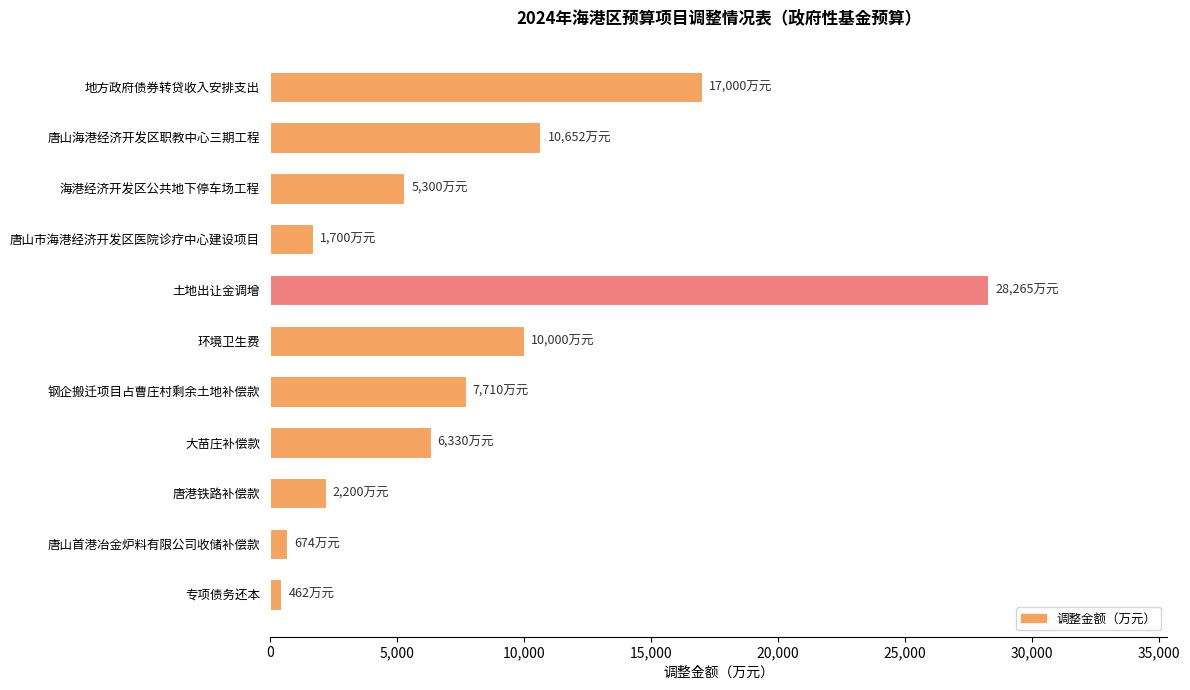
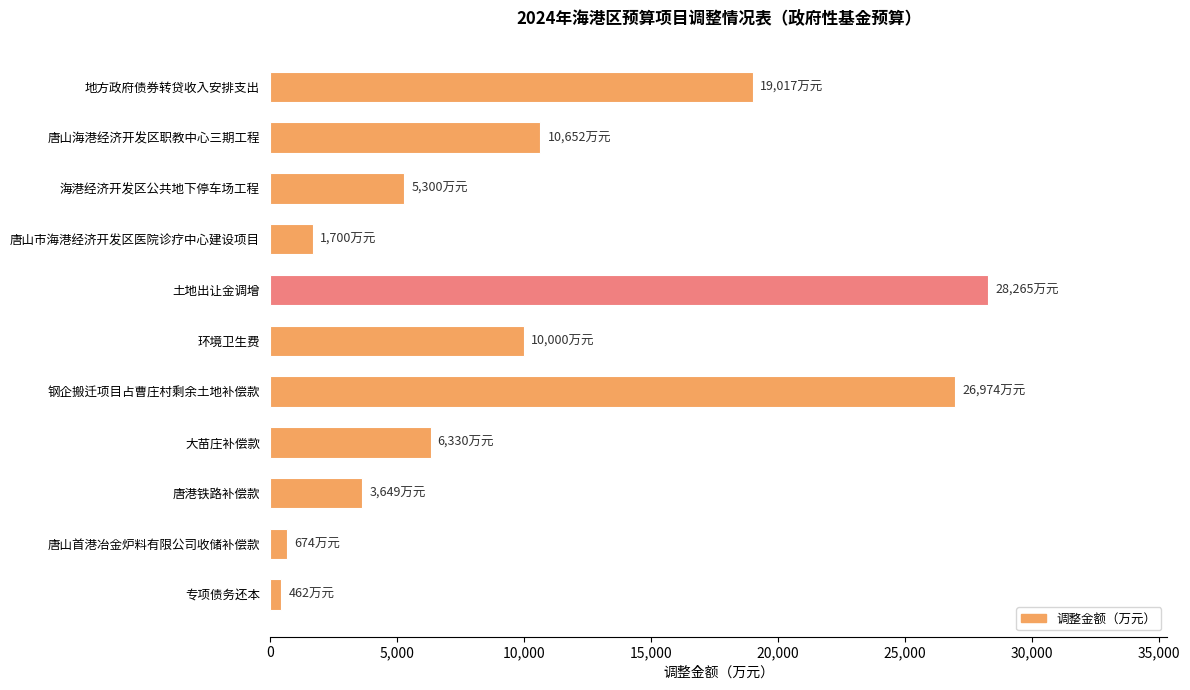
  {
-   "地方政府债券转贷收入安排支出": "17,000",
+   "地方政府债券转贷收入安排支出": "19,017",
    "唐山海港经济开发区职教中心三期工程": "10,652",
    "海港经济开发区公共地下停车场工程": "5,300",
    "唐山市海港经济开发区医院诊疗中心建设项目": "1,700",
    "土地出让金调增": "28,265",
    "环境卫生费": "10,000",
-   "钢企搬迁项目占曹庄村剩余土地补偿款": "7,710",
+   "钢企搬迁项目占曹庄村剩余土地补偿款": "26,974",
    "大苗庄补偿款": "6,330",
-   "唐港铁路补偿款": "2,200",
+   "唐港铁路补偿款": "3,649",
    "唐山首港冶金炉料有限公司收储补偿款": "674",
    "专项债务还本": "462"
  }
